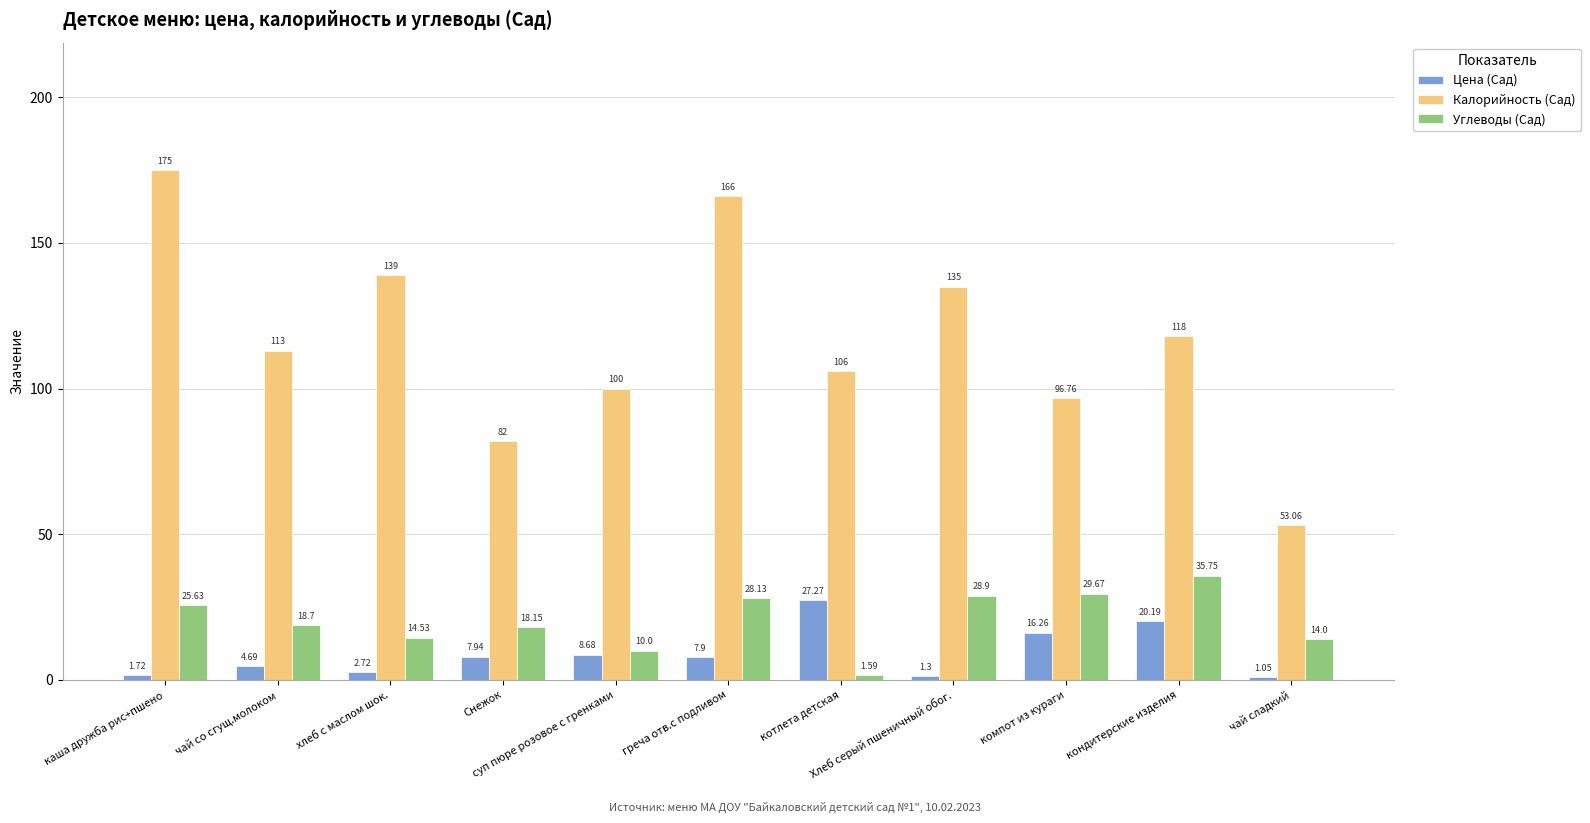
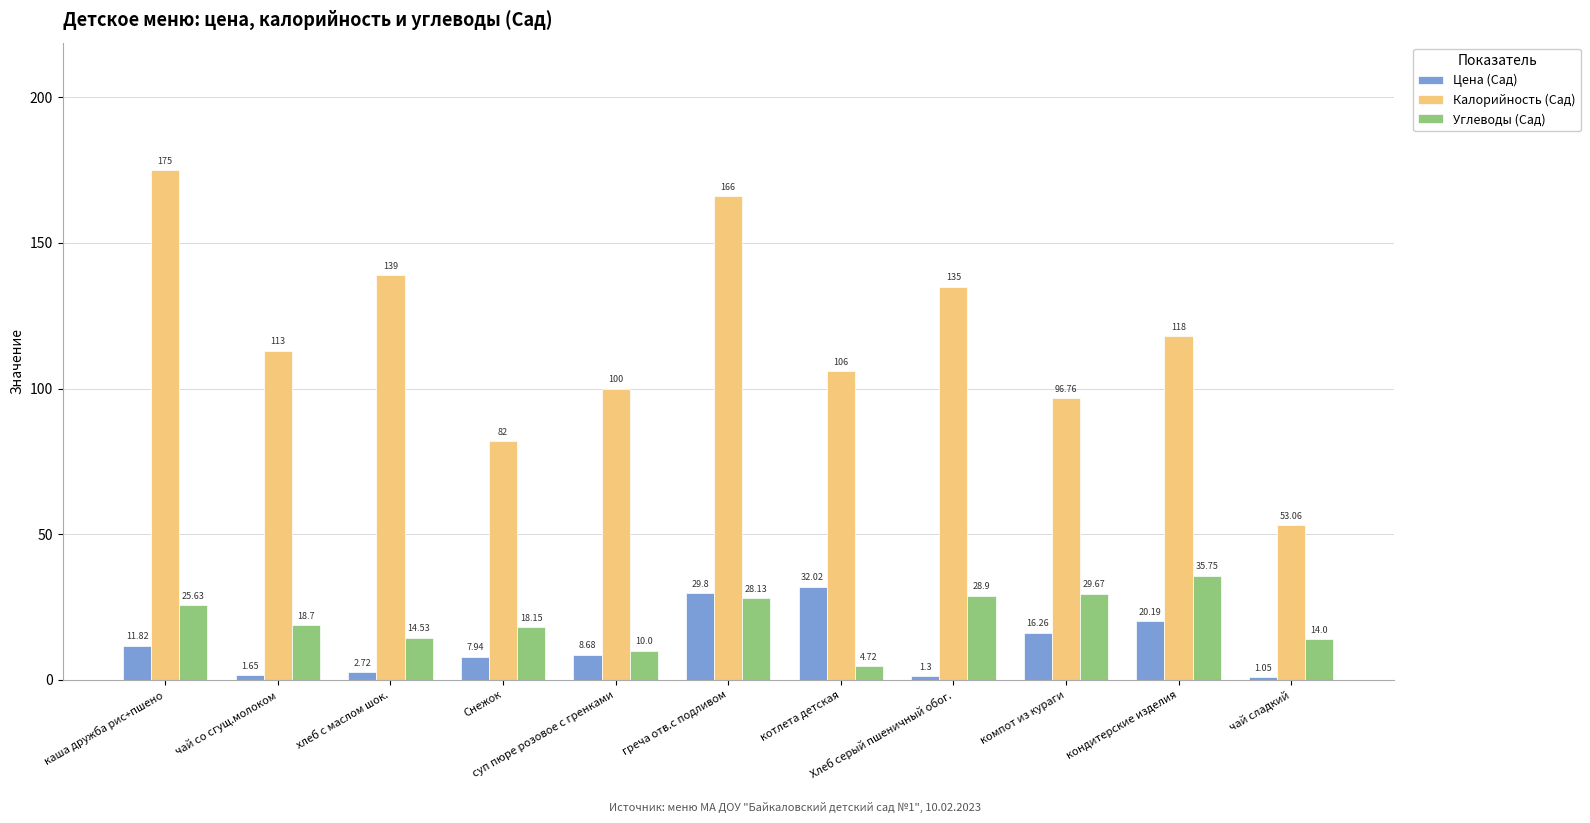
  {
    "Цена (Сад)": {
-     "каша дружба рис+пшено": 1.72,
-     "чай со сгущ.молоком": 4.69,
+     "каша дружба рис+пшено": 11.82,
+     "чай со сгущ.молоком": 1.65,
      "хлеб с маслом шок.": 2.72,
      "Снежок": 7.94,
      "суп пюре розовое с гренками": 8.68,
-     "греча отв.с подливом": 7.9,
-     "котлета детская": 27.27,
+     "греча отв.с подливом": 29.8,
+     "котлета детская": 32.02,
      "Хлеб серый пшеничный обог.": 1.3,
      "компот из кураги": 16.26,
      "кондитерские изделия": 20.19,
      "чай сладкий": 1.05
    },
    "Калорийность (Сад)": {
      "каша дружба рис+пшено": 175,
      "чай со сгущ.молоком": 113,
      "хлеб с маслом шок.": 139,
      "Снежок": 82,
      "суп пюре розовое с гренками": 100,
      "греча отв.с подливом": 166,
      "котлета детская": 106,
      "Хлеб серый пшеничный обог.": 135,
      "компот из кураги": 96.76,
      "кондитерские изделия": 118,
      "чай сладкий": 53.06
    },
    "Углеводы (Сад)": {
      "каша дружба рис+пшено": 25.63,
      "чай со сгущ.молоком": 18.7,
      "хлеб с маслом шок.": 14.53,
      "Снежок": 18.15,
      "суп пюре розовое с гренками": 10.0,
      "греча отв.с подливом": 28.13,
-     "котлета детская": 1.59,
+     "котлета детская": 4.72,
      "Хлеб серый пшеничный обог.": 28.9,
      "компот из кураги": 29.67,
      "кондитерские изделия": 35.75,
      "чай сладкий": 14.0
    }
  }
